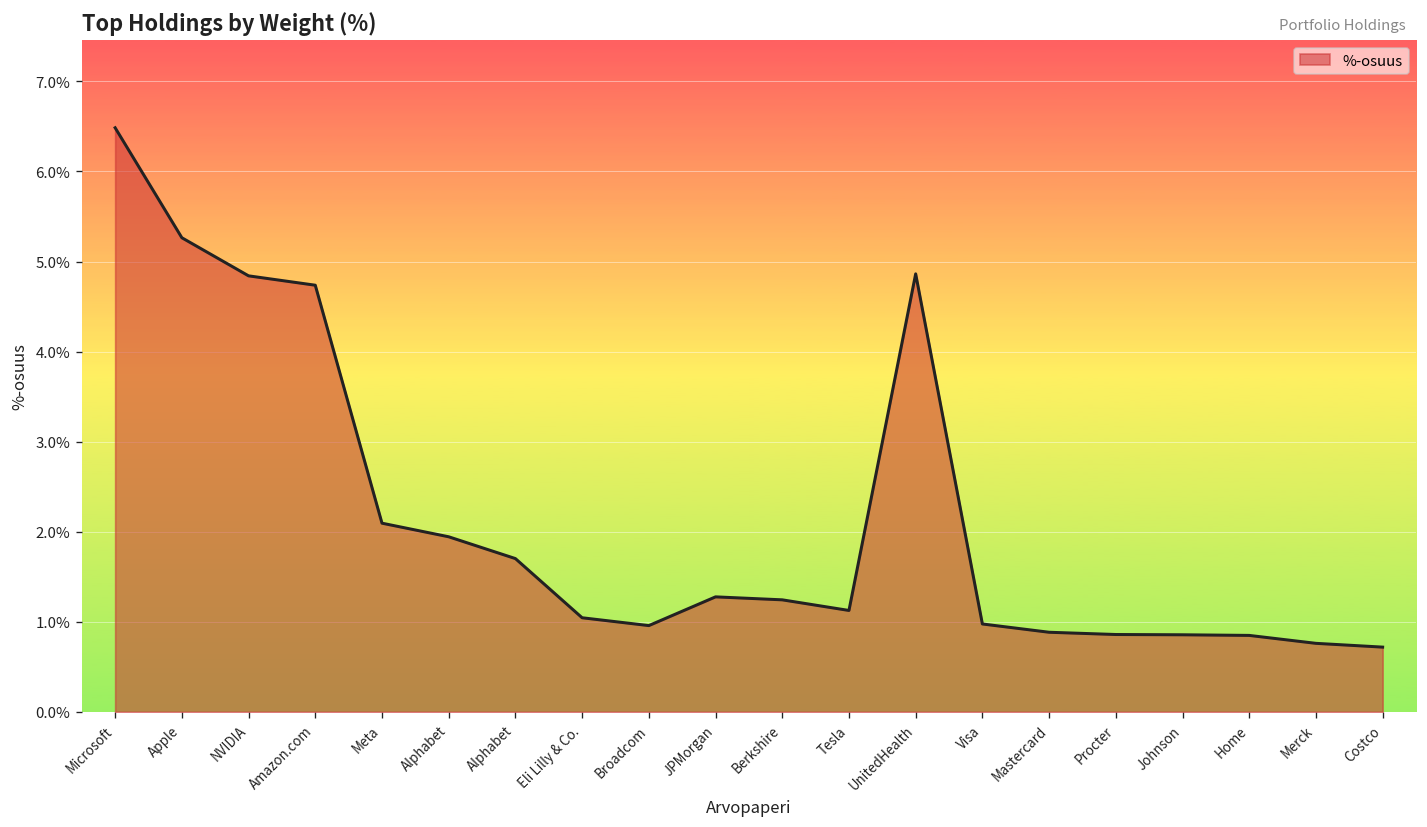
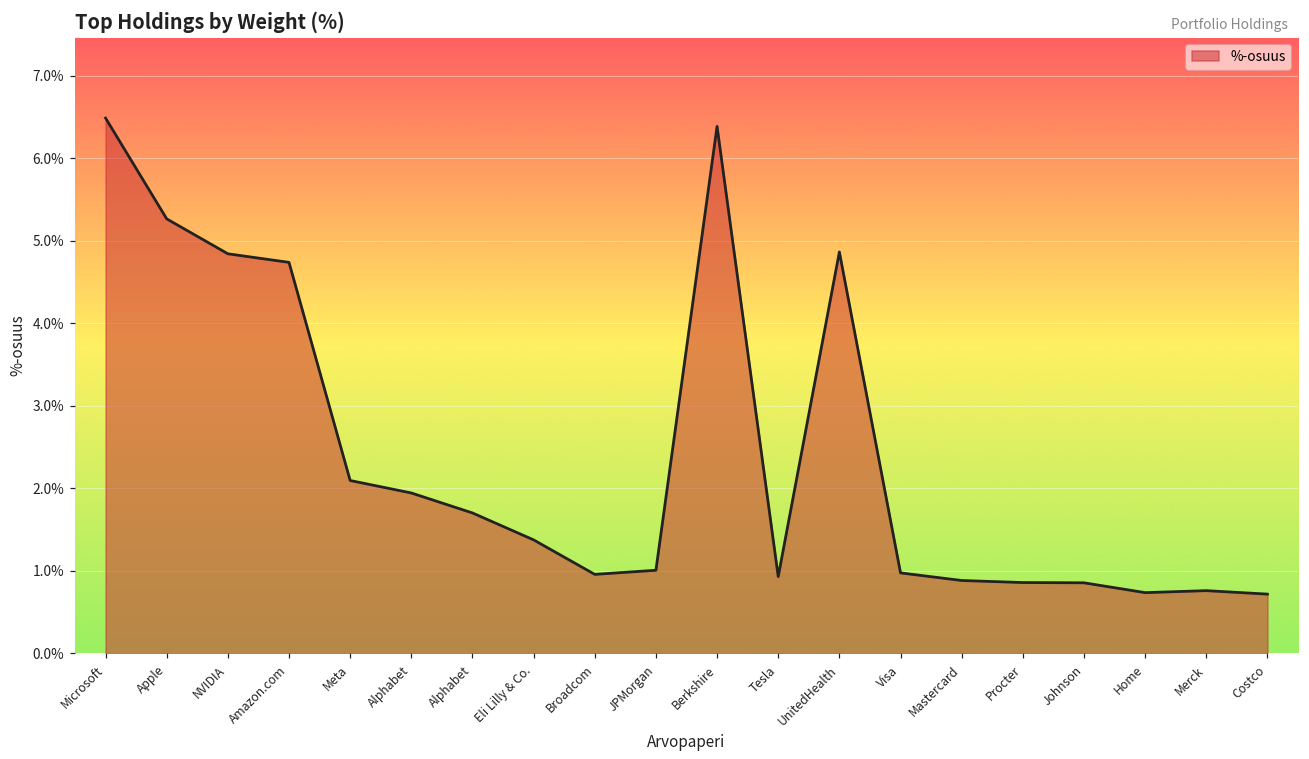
  {
    "Microsoft": "6.5%",
    "Apple": "5.3%",
    "NVIDIA": "4.8%",
    "Amazon.com": "4.7%",
    "Meta": "2.1%",
-   "Eli Lilly & Co.": "1.0%",
+   "Eli Lilly & Co.": "1.4%",
    "Broadcom": "1.0%",
-   "JPMorgan": "1.3%",
-   "Berkshire": "1.2%",
-   "Tesla": "1.1%",
+   "JPMorgan": "1.0%",
+   "Berkshire": "6.4%",
+   "Tesla": "0.9%",
    "UnitedHealth": "4.9%",
    "Visa": "1.0%",
    "Mastercard": "0.9%",
    "Procter": "0.9%",
    "Johnson": "0.9%",
-   "Home": "0.8%",
+   "Home": "0.7%",
    "Merck": "0.8%",
    "Costco": "0.7%"
  }
